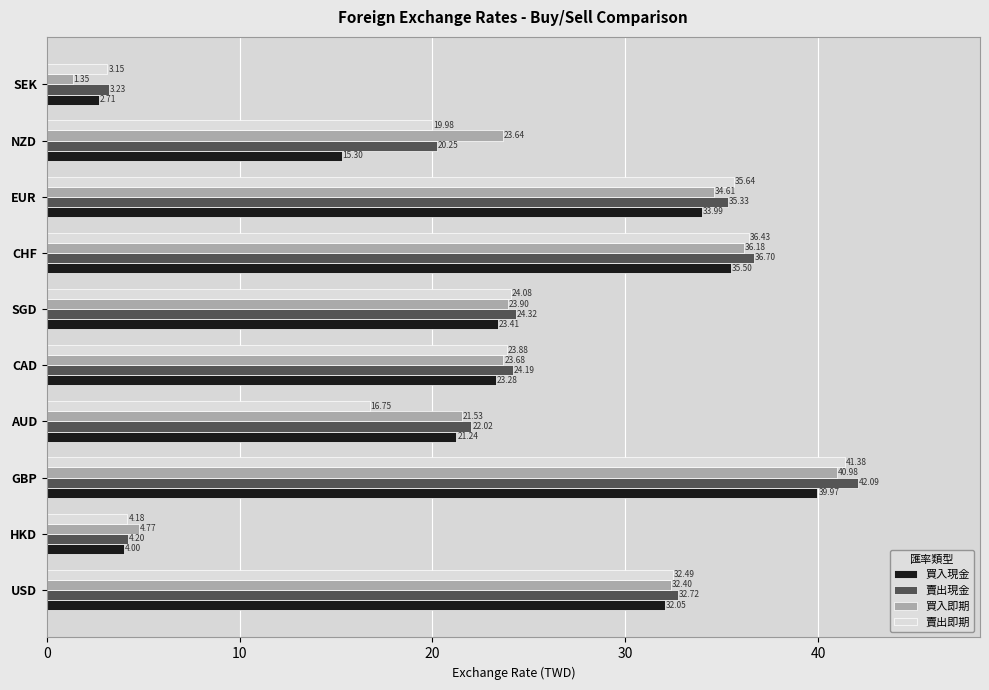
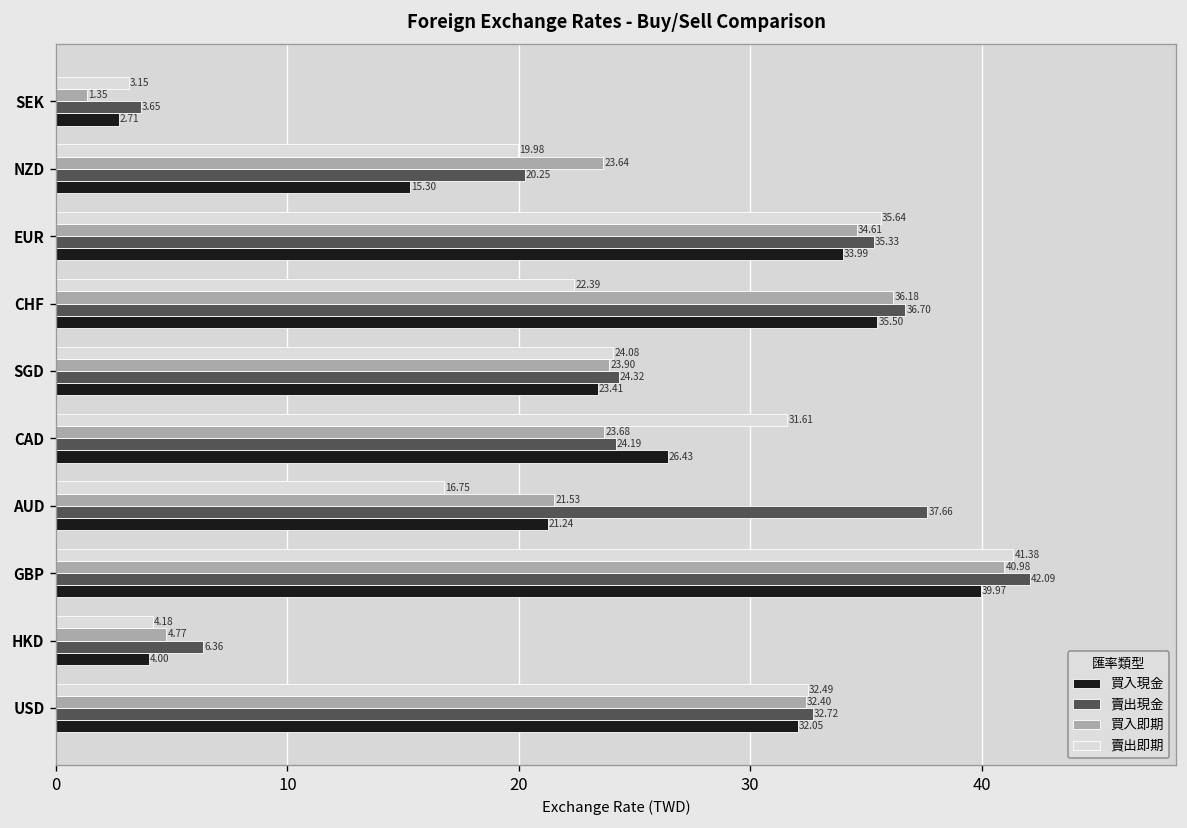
  {
    "買入現金": {
      "SEK": 2.71,
      "NZD": 15.30,
      "EUR": 33.99,
      "CHF": 35.50,
      "SGD": 23.41,
-     "CAD": 23.28,
+     "CAD": 26.43,
      "AUD": 21.24,
      "GBP": 39.97,
      "HKD": 4.00,
      "USD": 32.05
    },
    "賣出現金": {
-     "SEK": 3.23,
+     "SEK": 3.65,
      "NZD": 20.25,
      "EUR": 35.33,
      "CHF": 36.70,
      "SGD": 24.32,
      "CAD": 24.19,
-     "AUD": 22.02,
+     "AUD": 37.66,
      "GBP": 42.09,
-     "HKD": 4.20,
+     "HKD": 6.36,
      "USD": 32.72
    },
    "買入即期": {
      "SEK": 1.35,
      "NZD": 23.64,
      "EUR": 34.61,
      "CHF": 36.18,
      "SGD": 23.90,
      "CAD": 23.68,
      "AUD": 21.53,
      "GBP": 40.98,
      "HKD": 4.77,
      "USD": 32.40
    },
    "賣出即期": {
      "SEK": 3.15,
      "NZD": 19.98,
      "EUR": 35.64,
-     "CHF": 36.43,
+     "CHF": 22.39,
      "SGD": 24.08,
-     "CAD": 23.88,
+     "CAD": 31.61,
      "AUD": 16.75,
      "GBP": 41.38,
      "HKD": 4.18,
      "USD": 32.49
    }
  }
